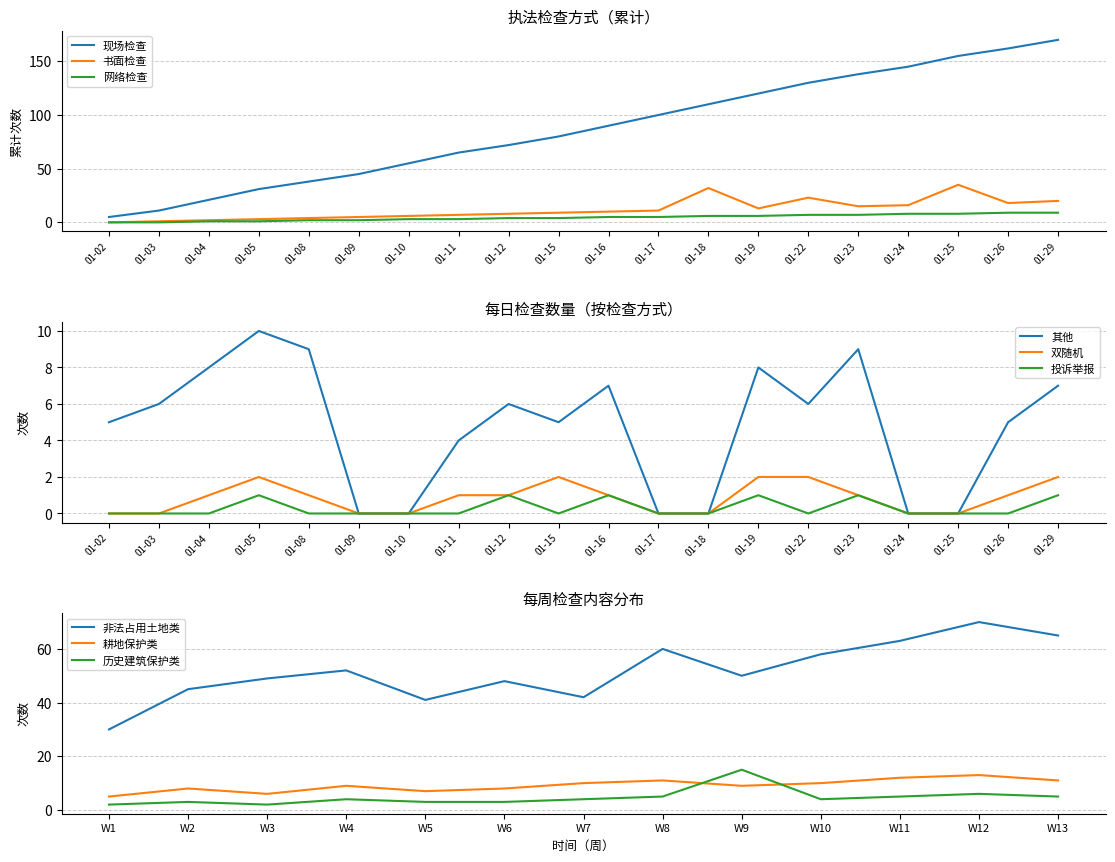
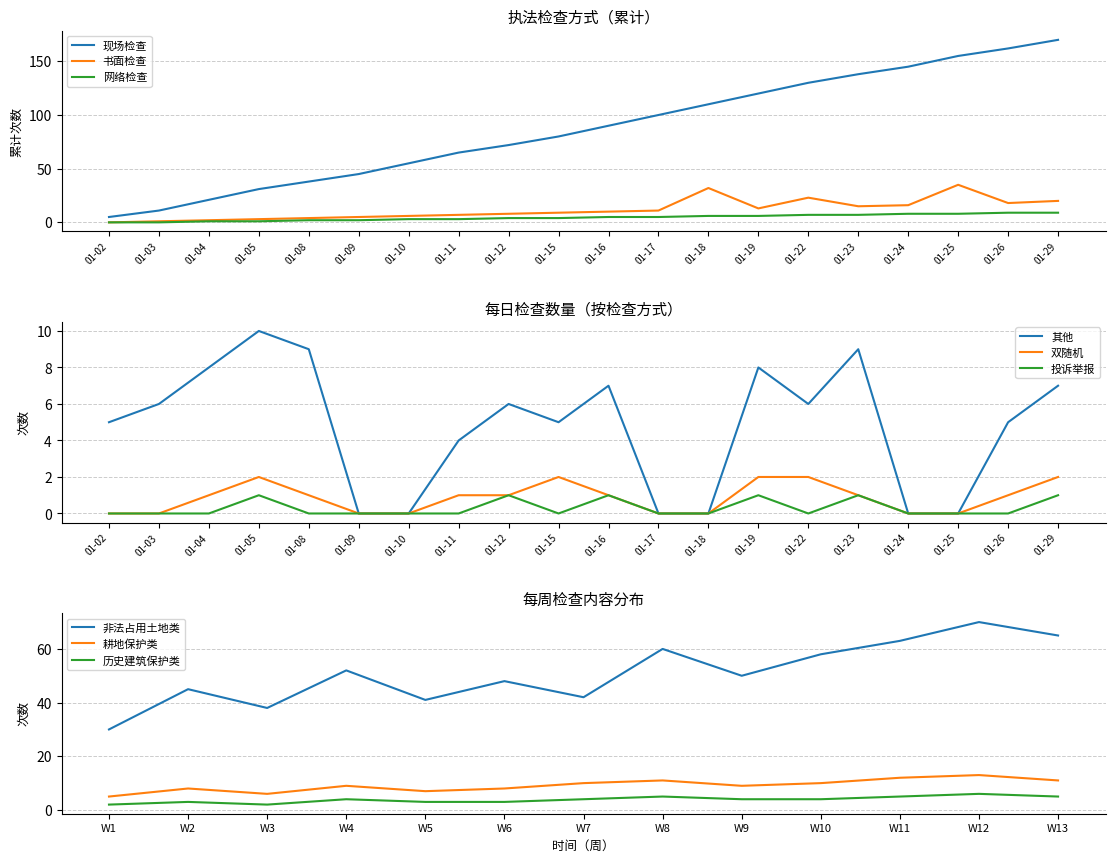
  {
    "执法检查方式（累计）": {
      "现场检查": {
        "01-02": 5,
        "01-03": 11,
        "01-04": 21,
        "01-05": 31,
        "01-08": 38,
        "01-09": 45,
        "01-10": 55,
        "01-11": 65,
        "01-12": 72,
        "01-15": 80,
        "01-16": 90,
        "01-17": 100,
        "01-18": 110,
        "01-19": 120,
        "01-22": 130,
        "01-23": 138,
        "01-24": 145,
        "01-25": 155,
        "01-26": 162,
        "01-29": 170
      },
      "书面检查": {
        "01-09": 5,
        "01-10": 6,
        "01-11": 7,
        "01-12": 8,
        "01-15": 9,
        "01-16": 10,
        "01-17": 11,
        "01-18": 32,
        "01-19": 13,
        "01-22": 23,
        "01-23": 15,
        "01-24": 16,
        "01-25": 35,
        "01-26": 18,
        "01-29": 20
      },
      "网络检查": {
        "01-09": 2,
        "01-10": 3,
        "01-11": 3,
        "01-12": 4,
        "01-15": 4,
        "01-16": 5,
        "01-17": 5,
        "01-18": 6,
        "01-19": 6,
        "01-22": 7,
        "01-23": 7,
        "01-24": 8,
        "01-25": 8,
        "01-26": 9,
        "01-29": 9
      }
    },
    "每日检查数量（按检查方式）": {
      "其他": {
        "01-02": 5.0,
        "01-03": 6.0,
        "01-04": 8.0,
        "01-05": 10.0,
        "01-08": 9.0,
        "01-11": 4.0,
        "01-12": 6.0,
        "01-15": 5.0,
        "01-16": 7.0,
        "01-19": 8.0,
        "01-22": 6.0,
        "01-23": 9.0,
        "01-26": 5.0,
        "01-29": 7.0
      },
      "双随机": {
        "01-04": 1.0,
        "01-05": 2.0,
        "01-08": 1.0,
        "01-11": 1.0,
        "01-15": 2.0,
        "01-19": 2.0,
        "01-22": 2.0,
        "01-26": 1.0,
        "01-29": 2.0
      },
      "投诉举报": {
        "01-04": 0.0,
        "01-05": 1.0,
        "01-08": 0.0,
        "01-11": 0.0,
        "01-15": 0.0,
        "01-19": 1.0,
        "01-22": 0.0,
        "01-26": 0.0,
        "01-29": 1.0
      }
    },
    "每周检查内容分布": {
      "非法占用土地类": {
        "W1": 30,
        "W2": 45,
-       "W3": 49,
+       "W3": 38,
        "W4": 52,
        "W5": 41,
        "W6": 48,
        "W7": 42,
        "W8": 60,
        "W9": 50,
        "W10": 58,
        "W11": 63,
        "W12": 70,
        "W13": 65
      },
      "耕地保护类": {
        "W1": 5,
        "W2": 8,
        "W3": 6,
        "W4": 9,
        "W5": 7,
        "W6": 8,
        "W7": 10,
        "W8": 11,
        "W9": 9,
        "W10": 10,
        "W11": 12,
        "W12": 13,
        "W13": 11
      },
      "历史建筑保护类": {
        "W1": 2,
        "W2": 3,
        "W3": 2,
        "W4": 4,
        "W5": 3,
        "W6": 3,
        "W7": 4,
        "W8": 5,
-       "W9": 15,
+       "W9": 4,
        "W10": 4,
        "W11": 5,
        "W12": 6,
        "W13": 5
      }
    }
  }
